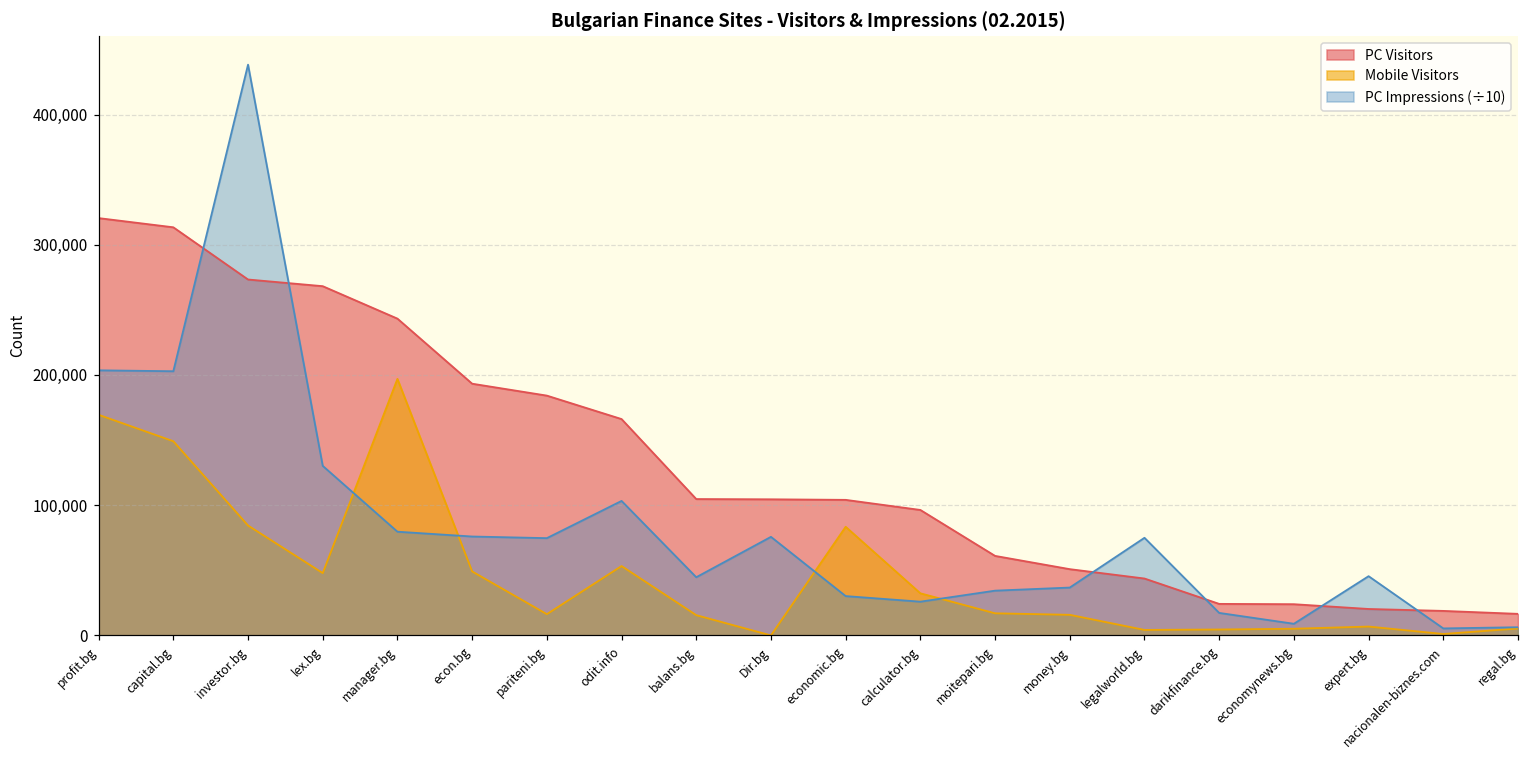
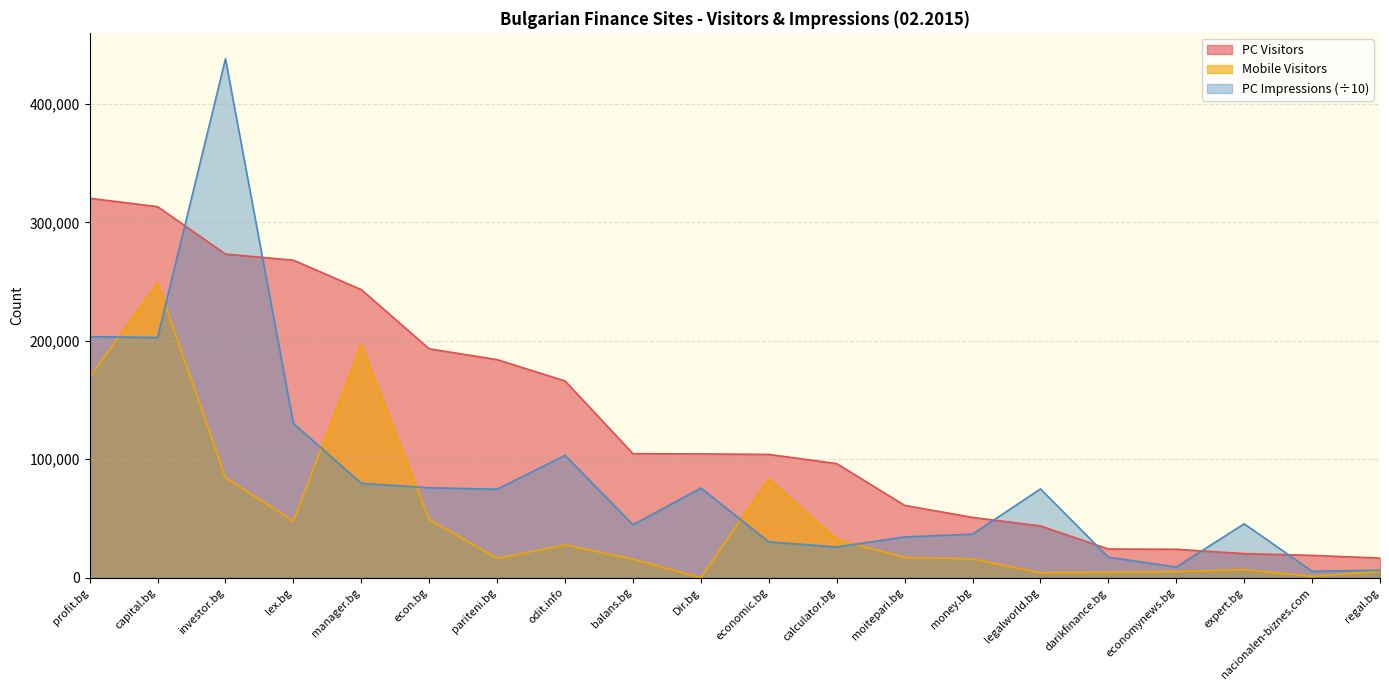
  {
    "PC Visitors": {
      "profit.bg": "320,000",
      "capital.bg": "313,000",
      "investor.bg": "273,000",
      "lex.bg": "268,000",
      "manager.bg": "243,000",
      "econ.bg": "193,000",
      "pariteni.bg": "184,000",
      "odit.info": "166,000",
      "balans.bg": "105,000",
      "Dir.bg": "105,000",
      "economic.bg": "104,000",
      "calculator.bg": "96,000",
      "moitepari.bg": "61,000",
      "money.bg": "51,000",
      "legalworld.bg": "44,000",
      "darikfinance.bg": "24,000",
      "economynews.bg": "24,000",
      "expert.bg": "20,000",
      "nacionalen-biznes.com": "19,000",
      "regal.bg": "17,000"
    },
    "Mobile Visitors": {
      "profit.bg": "169,000",
-     "capital.bg": "149,000",
+     "capital.bg": "249,000",
      "investor.bg": "84,000",
      "lex.bg": "48,000",
      "manager.bg": "197,000",
      "econ.bg": "49,000",
      "pariteni.bg": "16,000",
-     "odit.info": "53,000",
+     "odit.info": "28,000",
      "balans.bg": "16,000",
      "Dir.bg": "0",
      "economic.bg": "83,000",
      "calculator.bg": "32,000",
      "moitepari.bg": "17,000",
      "money.bg": "16,000",
      "legalworld.bg": "4,000",
      "darikfinance.bg": "5,000",
      "economynews.bg": "5,000",
      "expert.bg": "7,000",
      "nacionalen-biznes.com": "1,000"
    },
    "PC Impressions (÷10)": {
      "profit.bg": "204,000",
      "capital.bg": "203,000",
      "investor.bg": "438,000",
      "lex.bg": "130,000",
      "manager.bg": "80,000",
      "econ.bg": "76,000",
      "pariteni.bg": "75,000",
      "odit.info": "103,000",
      "balans.bg": "45,000",
      "Dir.bg": "76,000",
      "economic.bg": "30,000",
      "calculator.bg": "26,000",
      "moitepari.bg": "34,000",
      "money.bg": "37,000",
      "legalworld.bg": "75,000",
      "darikfinance.bg": "17,000",
      "economynews.bg": "9,000",
      "expert.bg": "45,000",
      "nacionalen-biznes.com": "5,000"
    }
  }
